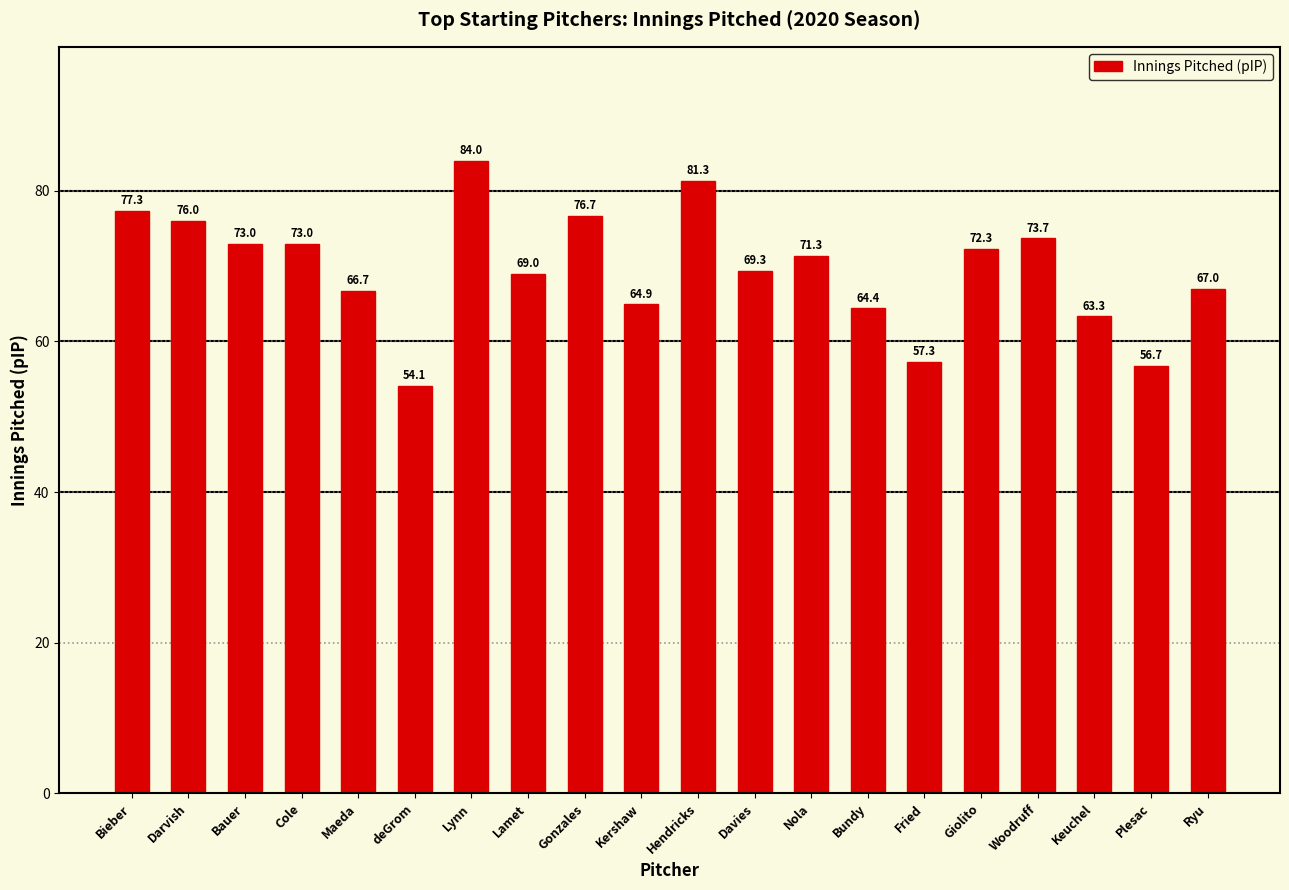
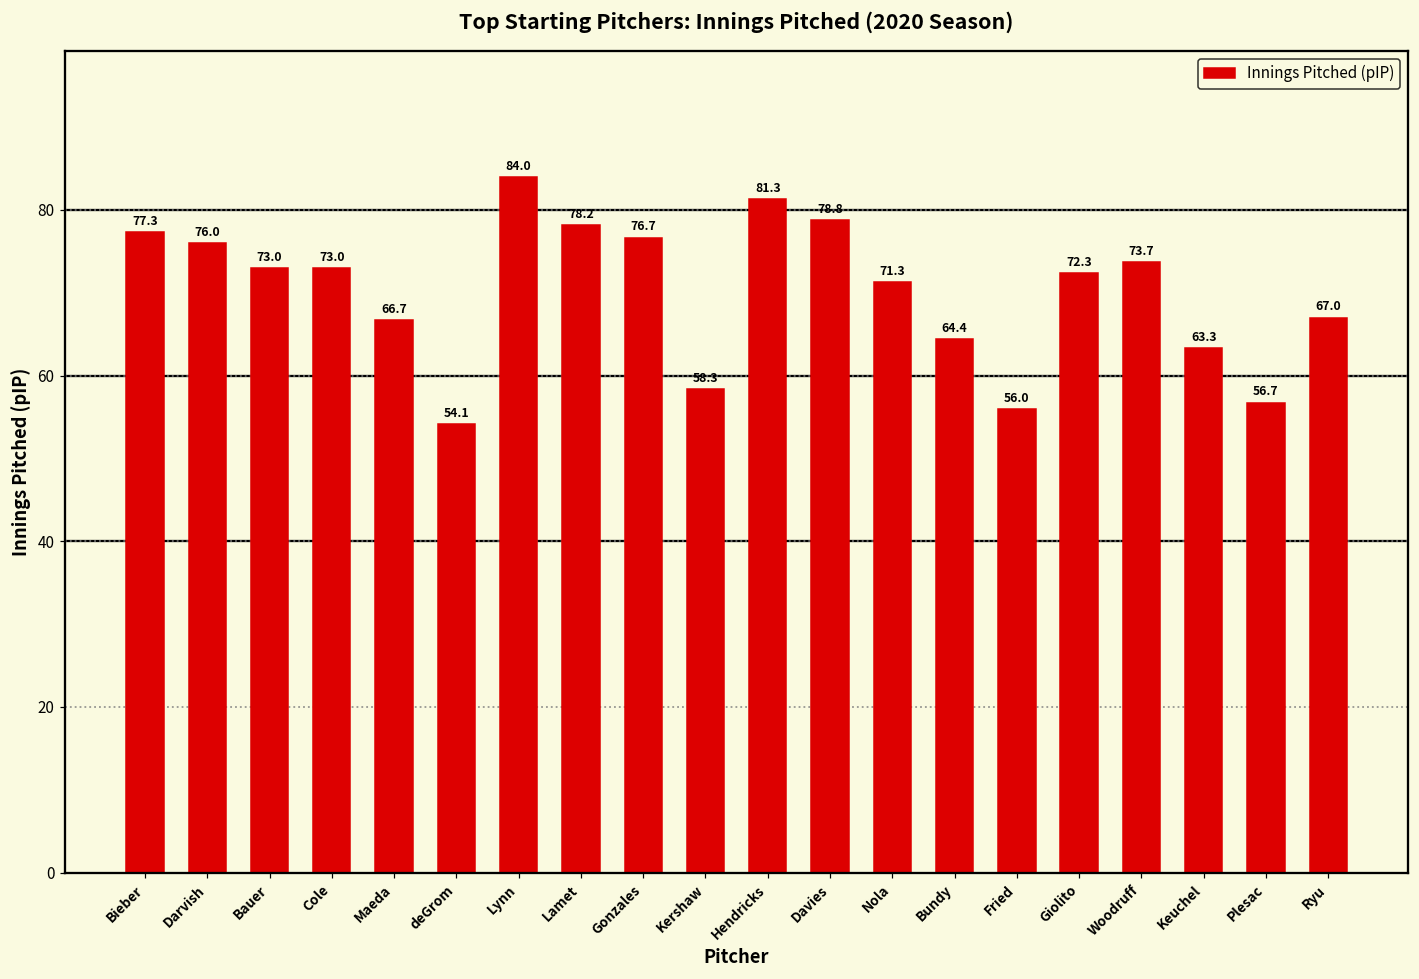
  {
    "Bieber": 77.3,
    "Darvish": 76.0,
    "Bauer": 73.0,
    "Cole": 73.0,
    "Maeda": 66.7,
    "deGrom": 54.1,
    "Lynn": 84.0,
-   "Lamet": 69.0,
+   "Lamet": 78.2,
    "Gonzales": 76.7,
-   "Kershaw": 64.9,
+   "Kershaw": 58.3,
    "Hendricks": 81.3,
-   "Davies": 69.3,
+   "Davies": 78.8,
    "Nola": 71.3,
    "Bundy": 64.4,
-   "Fried": 57.3,
+   "Fried": 56.0,
    "Giolito": 72.3,
    "Woodruff": 73.7,
    "Keuchel": 63.3,
    "Plesac": 56.7,
    "Ryu": 67.0
  }
